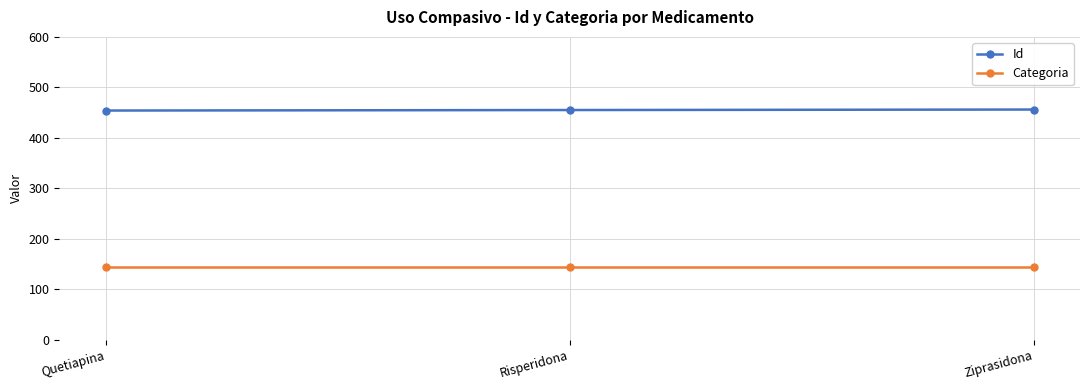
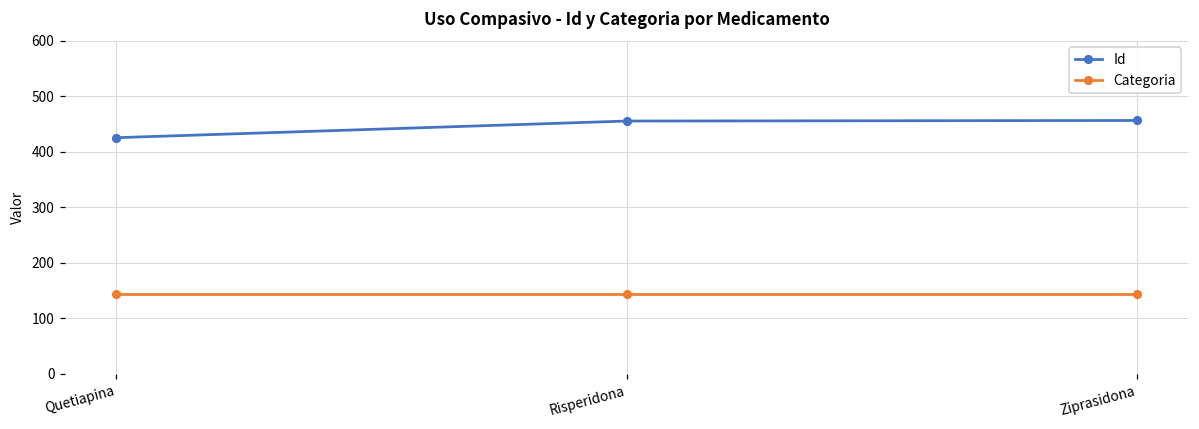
  {
    "Id": {
-     "Quetiapina": 450,
+     "Quetiapina": 430,
      "Risperidona": 460,
      "Ziprasidona": 460
    },
    "Categoria": {
      "Quetiapina": 140,
      "Risperidona": 140,
      "Ziprasidona": 140
    }
  }
